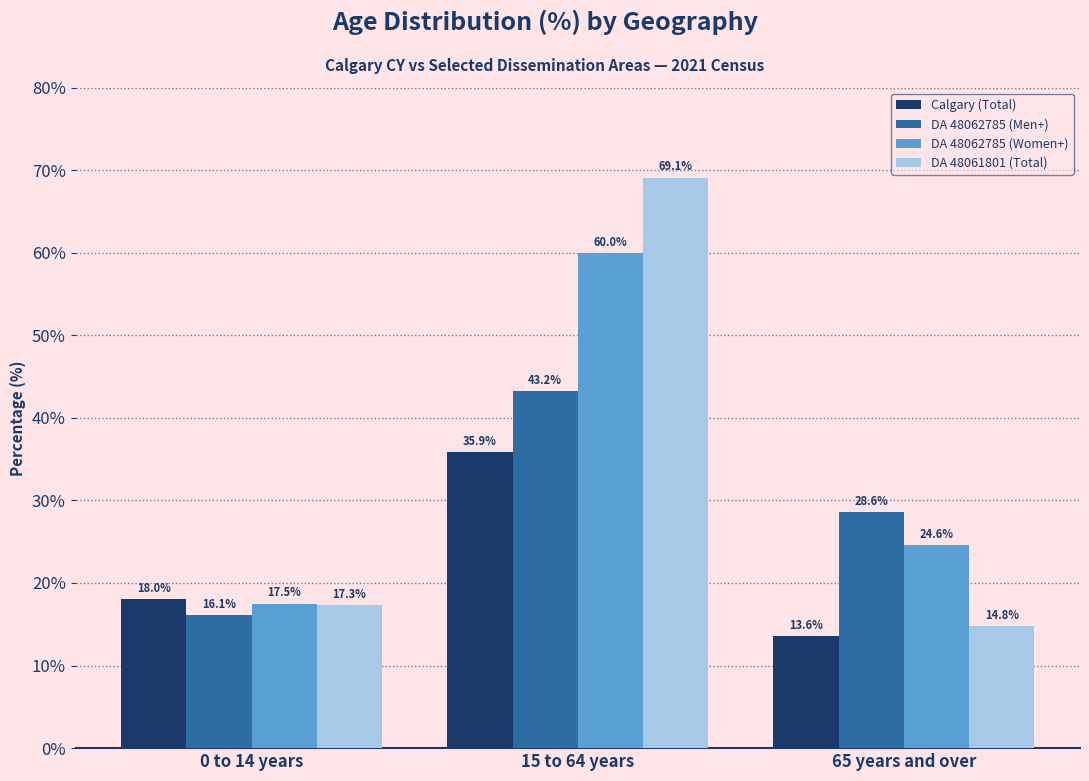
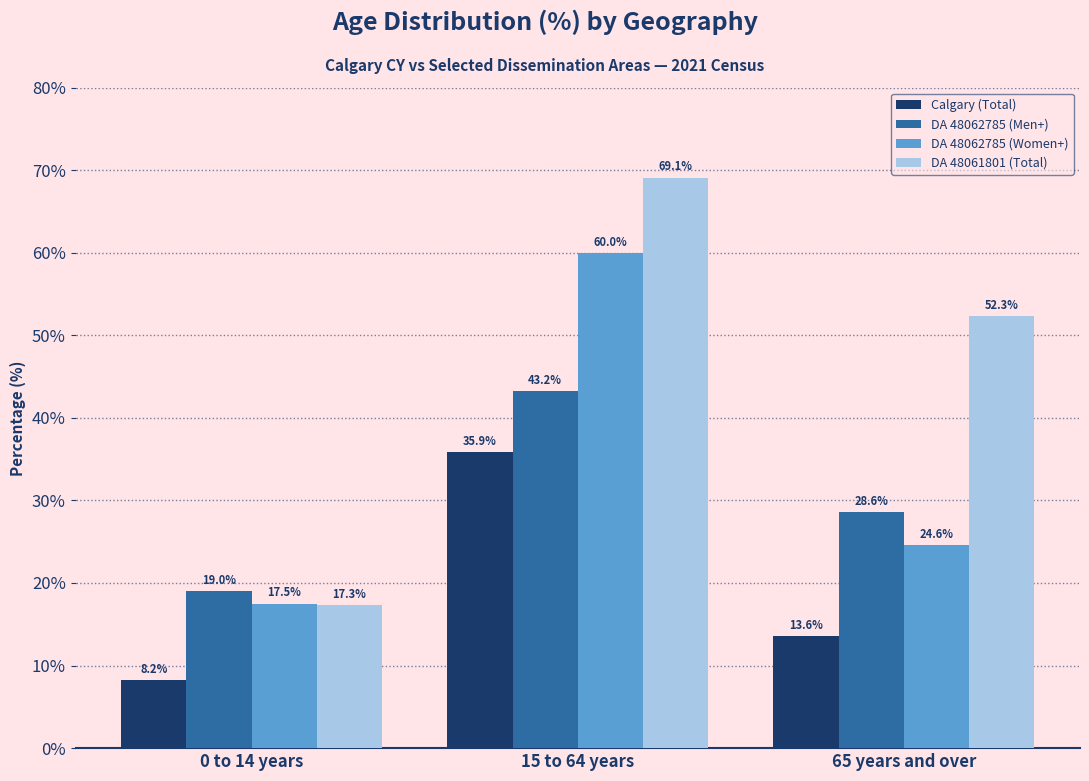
  {
    "Calgary (Total)": {
-     "0 to 14 years": "18.0%",
+     "0 to 14 years": "8.2%",
      "15 to 64 years": "35.9%",
      "65 years and over": "13.6%"
    },
    "DA 48062785 (Men+)": {
-     "0 to 14 years": "16.1%",
+     "0 to 14 years": "19.0%",
      "15 to 64 years": "43.2%",
      "65 years and over": "28.6%"
    },
    "DA 48062785 (Women+)": {
      "0 to 14 years": "17.5%",
      "15 to 64 years": "60.0%",
      "65 years and over": "24.6%"
    },
    "DA 48061801 (Total)": {
      "0 to 14 years": "17.3%",
      "15 to 64 years": "69.1%",
-     "65 years and over": "14.8%"
+     "65 years and over": "52.3%"
    }
  }
